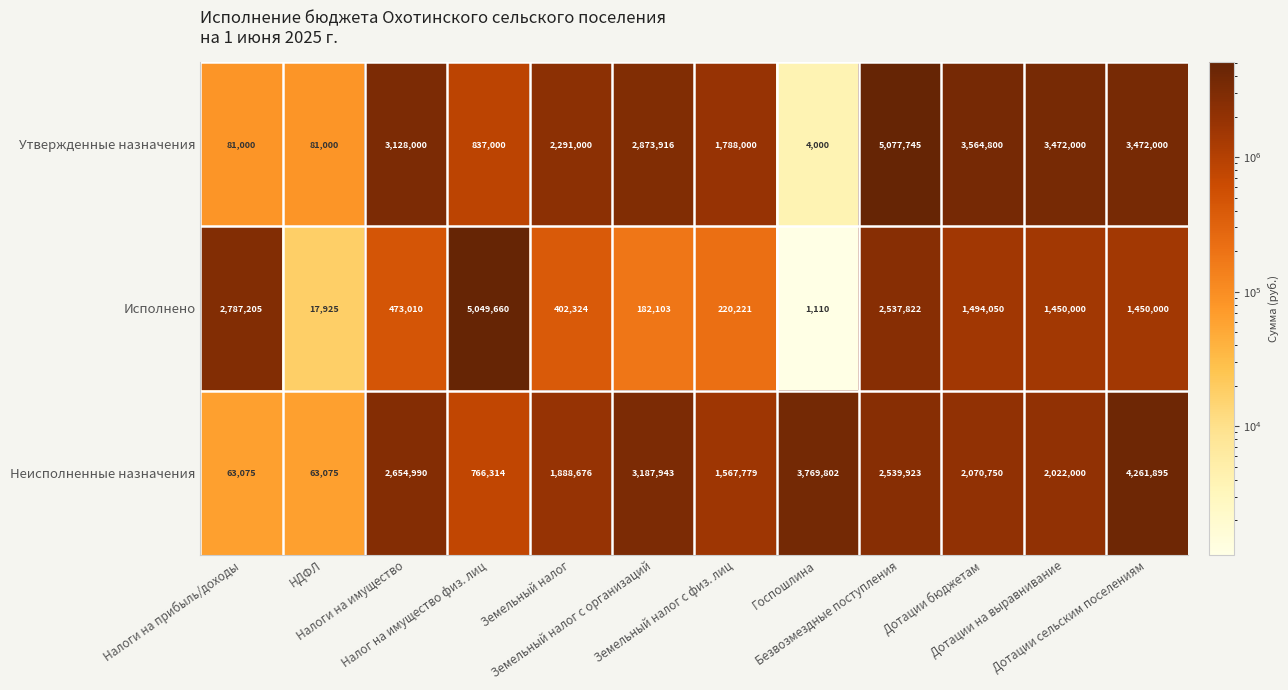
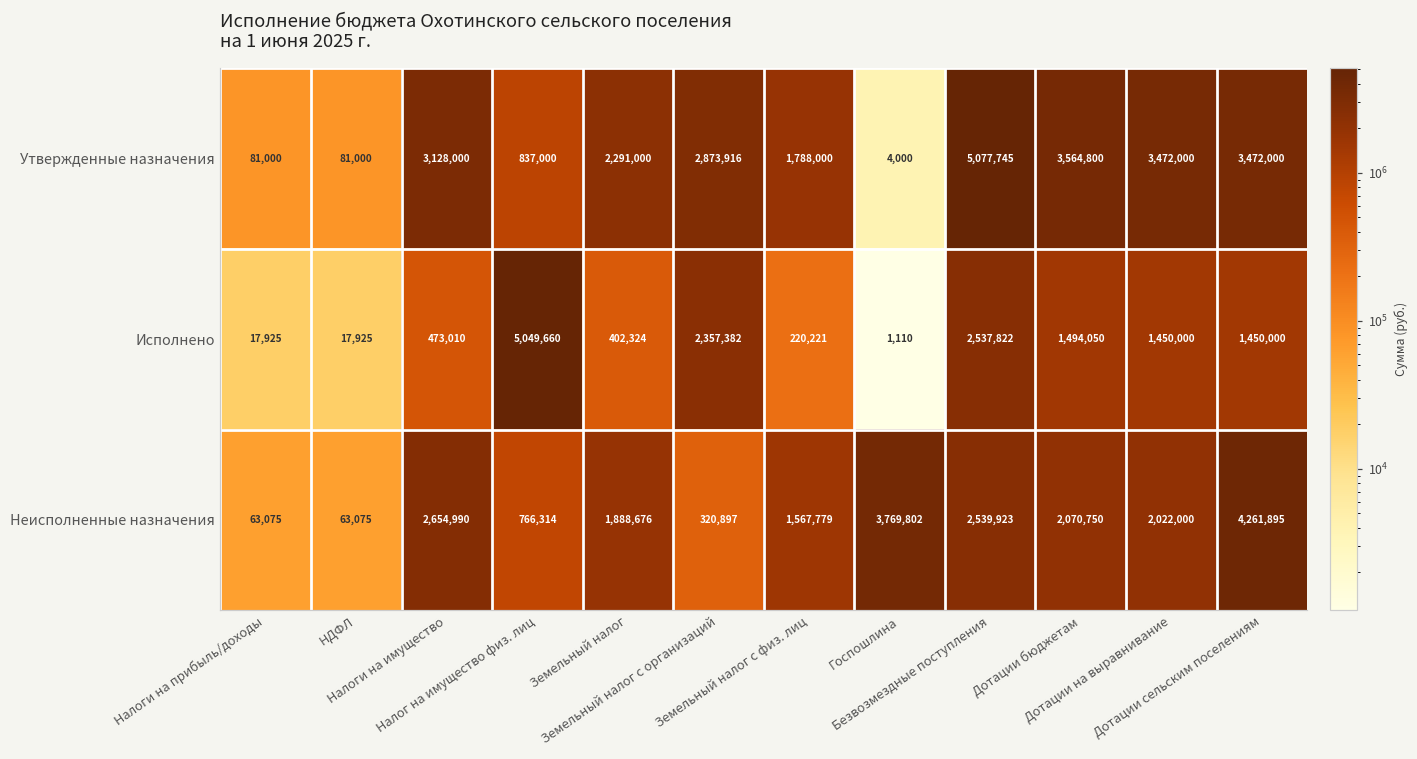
  {
    "Утвержденные назначения": {
      "Налоги на прибыль/доходы": "81,000",
      "НДФЛ": "81,000",
      "Налоги на имущество": "3,128,000",
      "Налог на имущество физ. лиц": "837,000",
      "Земельный налог": "2,291,000",
      "Земельный налог с организаций": "2,873,916",
      "Земельный налог с физ. лиц": "1,788,000",
      "Госпошлина": "4,000",
      "Безвозмездные поступления": "5,077,745",
      "Дотации бюджетам": "3,564,800",
      "Дотации на выравнивание": "3,472,000",
      "Дотации сельским поселениям": "3,472,000"
    },
    "Исполнено": {
-     "Налоги на прибыль/доходы": "2,787,205",
+     "Налоги на прибыль/доходы": "17,925",
      "НДФЛ": "17,925",
      "Налоги на имущество": "473,010",
      "Налог на имущество физ. лиц": "5,049,660",
      "Земельный налог": "402,324",
-     "Земельный налог с организаций": "182,103",
+     "Земельный налог с организаций": "2,357,382",
      "Земельный налог с физ. лиц": "220,221",
      "Госпошлина": "1,110",
      "Безвозмездные поступления": "2,537,822",
      "Дотации бюджетам": "1,494,050",
      "Дотации на выравнивание": "1,450,000",
      "Дотации сельским поселениям": "1,450,000"
    },
    "Неисполненные назначения": {
      "Налоги на прибыль/доходы": "63,075",
      "НДФЛ": "63,075",
      "Налоги на имущество": "2,654,990",
      "Налог на имущество физ. лиц": "766,314",
      "Земельный налог": "1,888,676",
-     "Земельный налог с организаций": "3,187,943",
+     "Земельный налог с организаций": "320,897",
      "Земельный налог с физ. лиц": "1,567,779",
      "Госпошлина": "3,769,802",
      "Безвозмездные поступления": "2,539,923",
      "Дотации бюджетам": "2,070,750",
      "Дотации на выравнивание": "2,022,000",
      "Дотации сельским поселениям": "4,261,895"
    }
  }
